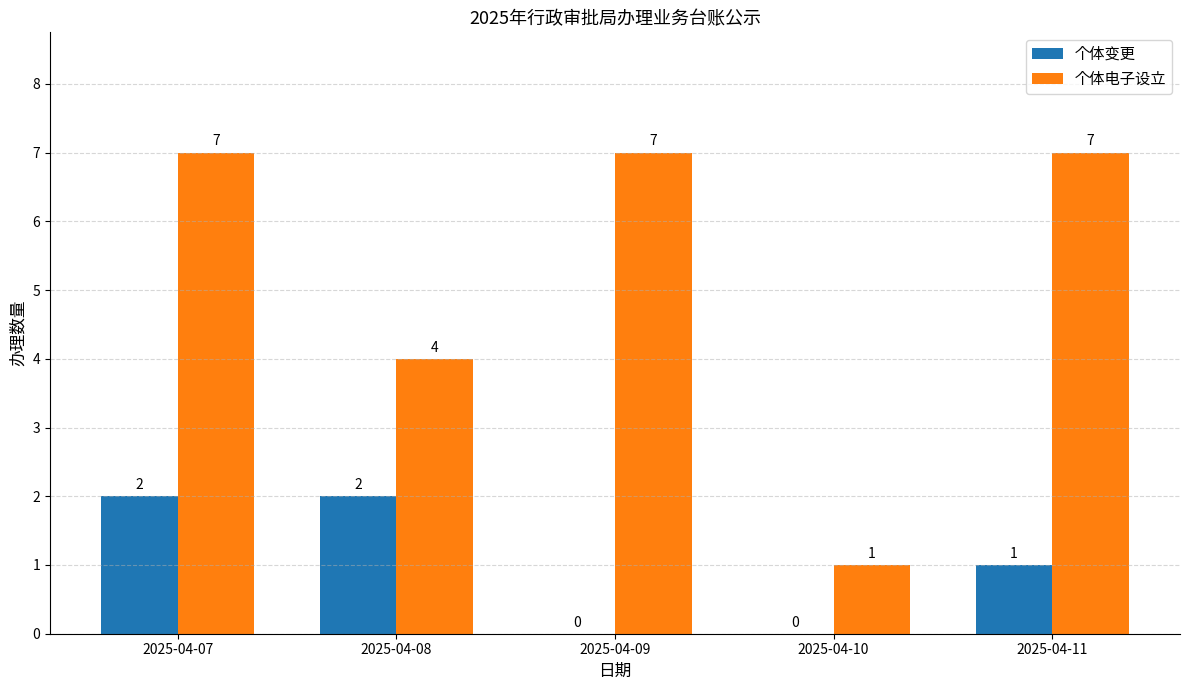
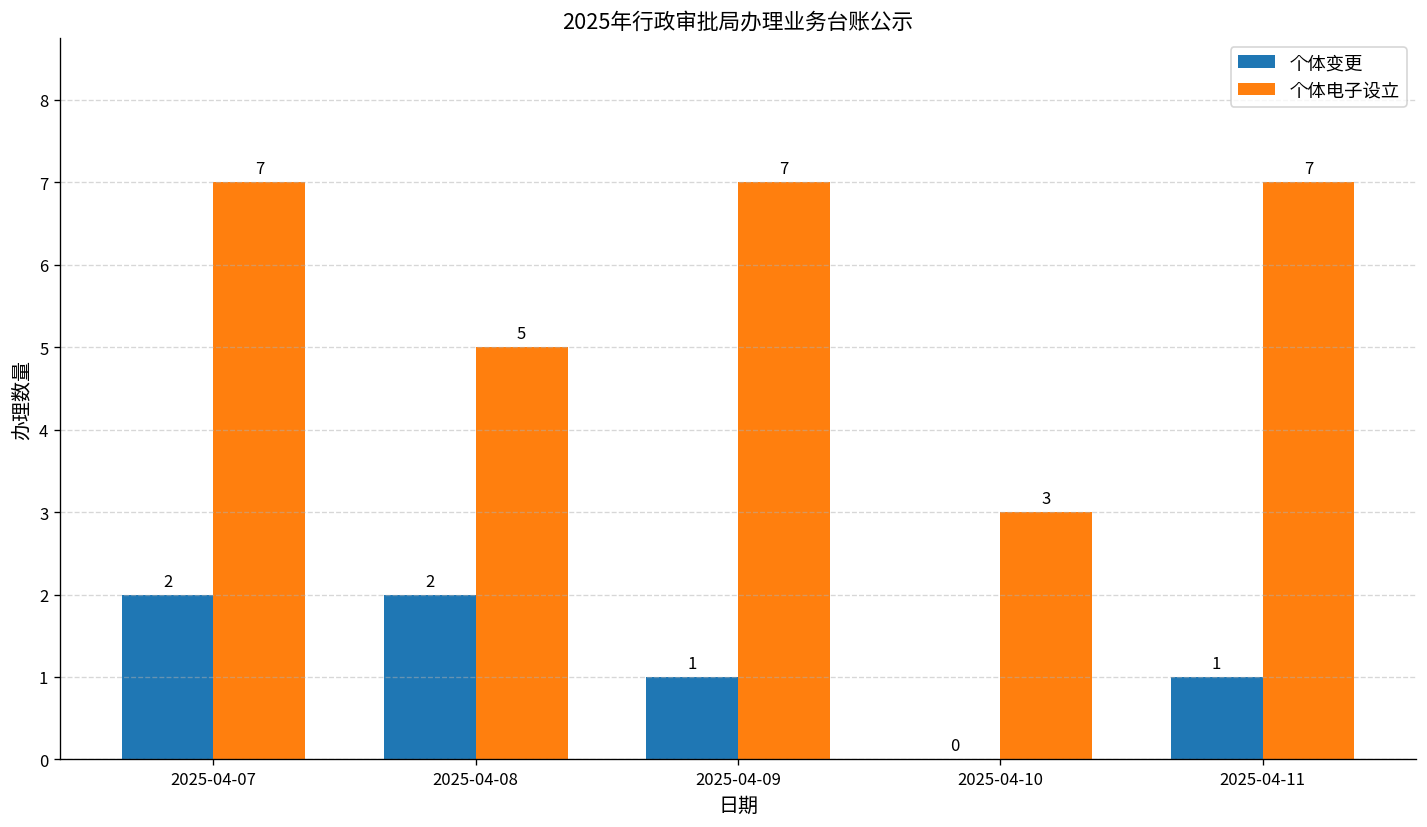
  {
    "个体变更": {
      "2025-04-07": 2,
      "2025-04-08": 2,
-     "2025-04-09": 0,
+     "2025-04-09": 1,
      "2025-04-10": 0,
      "2025-04-11": 1
    },
    "个体电子设立": {
      "2025-04-07": 7,
-     "2025-04-08": 4,
+     "2025-04-08": 5,
      "2025-04-09": 7,
-     "2025-04-10": 1,
+     "2025-04-10": 3,
      "2025-04-11": 7
    }
  }
